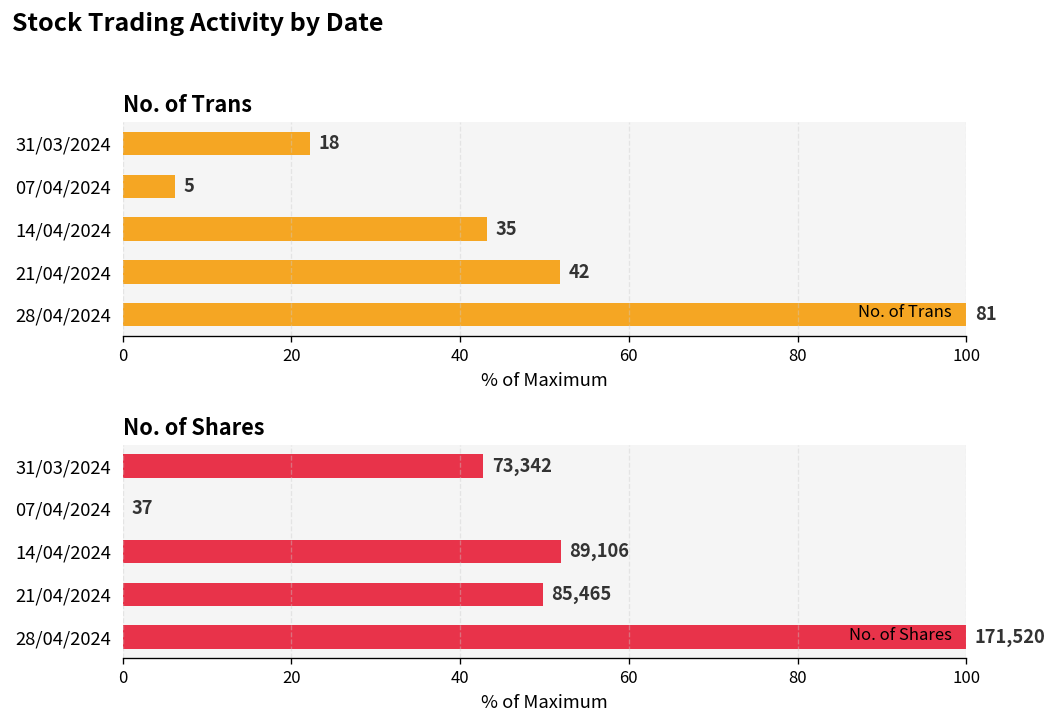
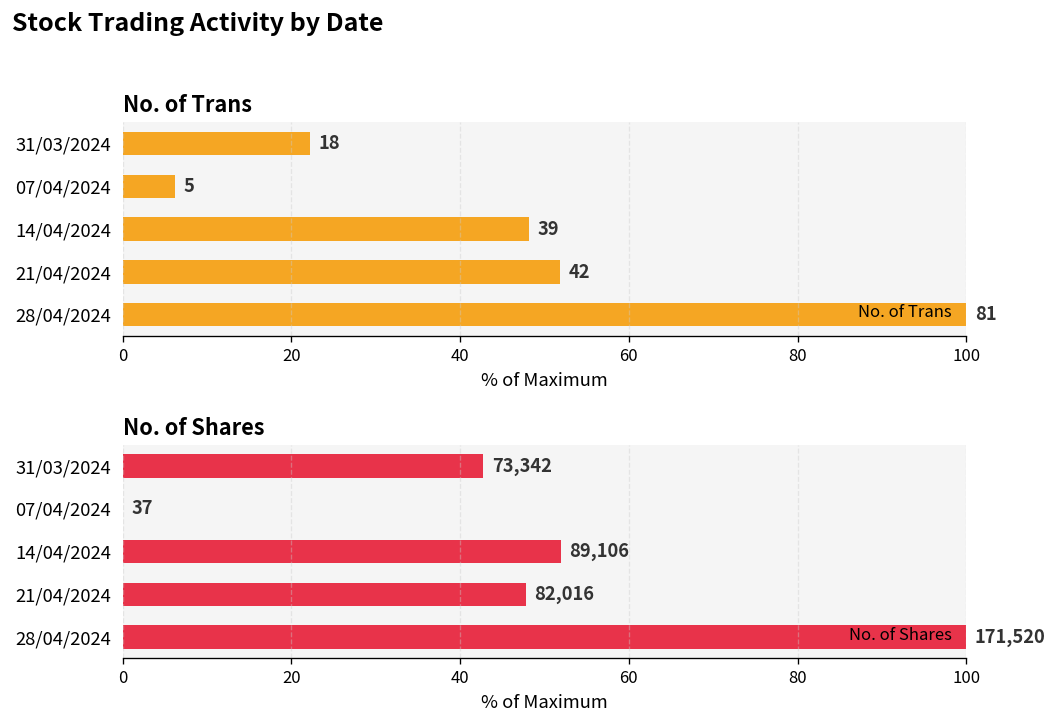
  {
    "No. of Trans": {
-     "14/04/2024": "35"
+     "14/04/2024": "39"
    },
    "No. of Shares": {
-     "21/04/2024": "85,465"
+     "21/04/2024": "82,016"
    }
  }
